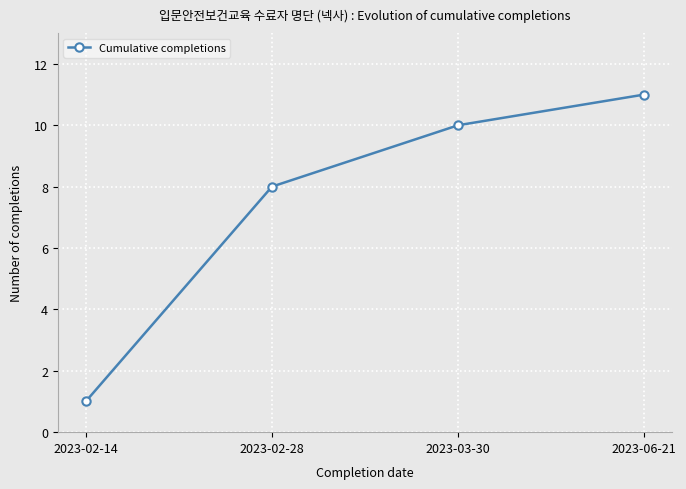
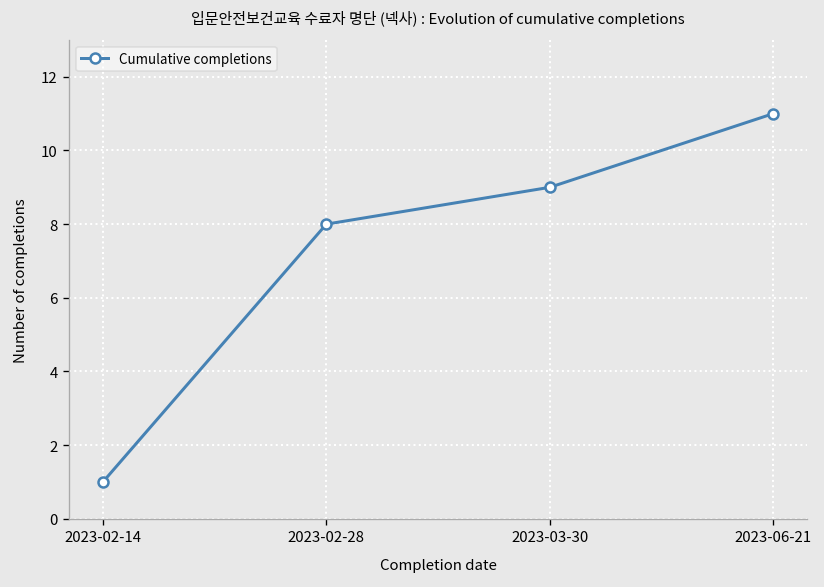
  {
    "2023-02-14": 1,
    "2023-02-28": 8,
-   "2023-03-30": 10,
+   "2023-03-30": 9,
    "2023-06-21": 11
  }
